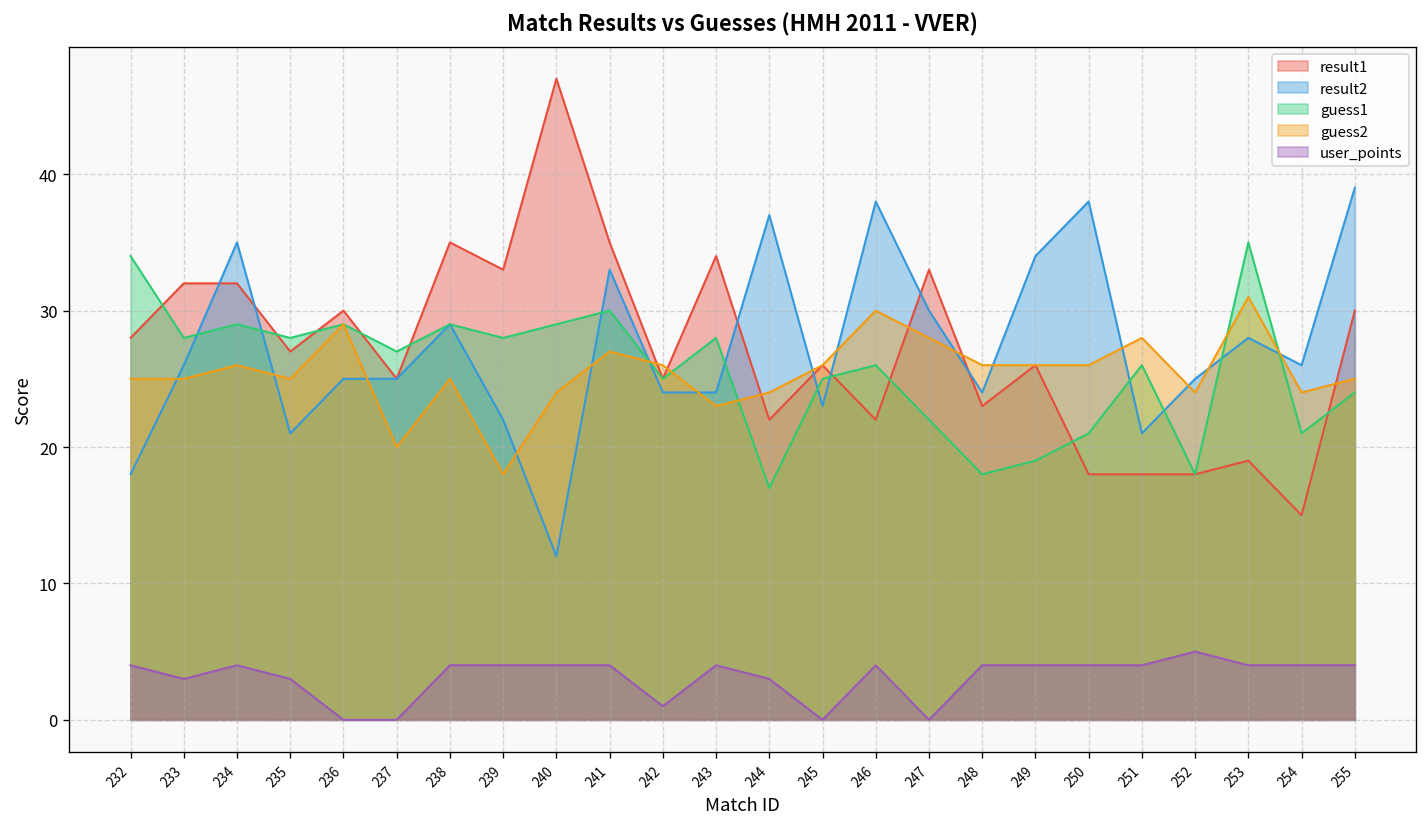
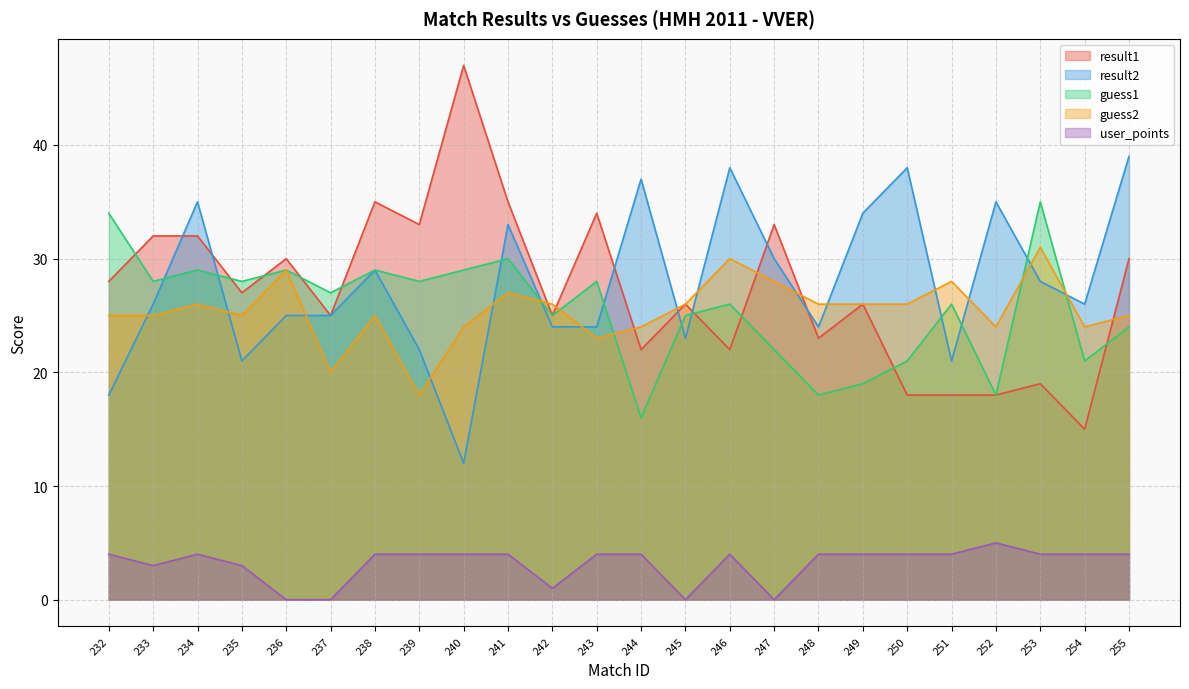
  {
    "result2": {
      "232": 18,
      "233": 26,
      "234": 35,
      "235": 21,
      "236": 25,
      "239": 22,
      "240": 12,
      "241": 33,
      "242": 24,
      "243": 24,
      "244": 37,
      "245": 23,
      "246": 38,
      "247": 30,
      "248": 24,
      "249": 34,
      "250": 38,
      "251": 21,
-     "252": 25,
+     "252": 35,
      "253": 28,
      "254": 26,
      "255": 39
    },
    "guess1": {
      "232": 34,
      "233": 28,
      "234": 29,
      "235": 28,
      "237": 27,
      "239": 28,
      "240": 29,
      "241": 30,
      "243": 28,
-     "244": 17,
+     "244": 16,
      "245": 25,
      "246": 26,
      "247": 22,
      "248": 18,
      "249": 19,
      "250": 21,
      "251": 26,
      "253": 35,
      "254": 21,
      "255": 24
    },
    "user_points": {
      "232": 4,
      "233": 3,
      "234": 4,
      "235": 3,
      "236": 0,
      "237": 0,
      "238": 4,
      "239": 4,
      "240": 4,
      "241": 4,
      "242": 1,
      "243": 4,
-     "244": 3,
+     "244": 4,
      "245": 0,
      "246": 4,
      "247": 0,
      "248": 4,
      "249": 4,
      "250": 4,
      "251": 4,
      "252": 5,
      "253": 4,
      "254": 4,
      "255": 4
    }
  }
